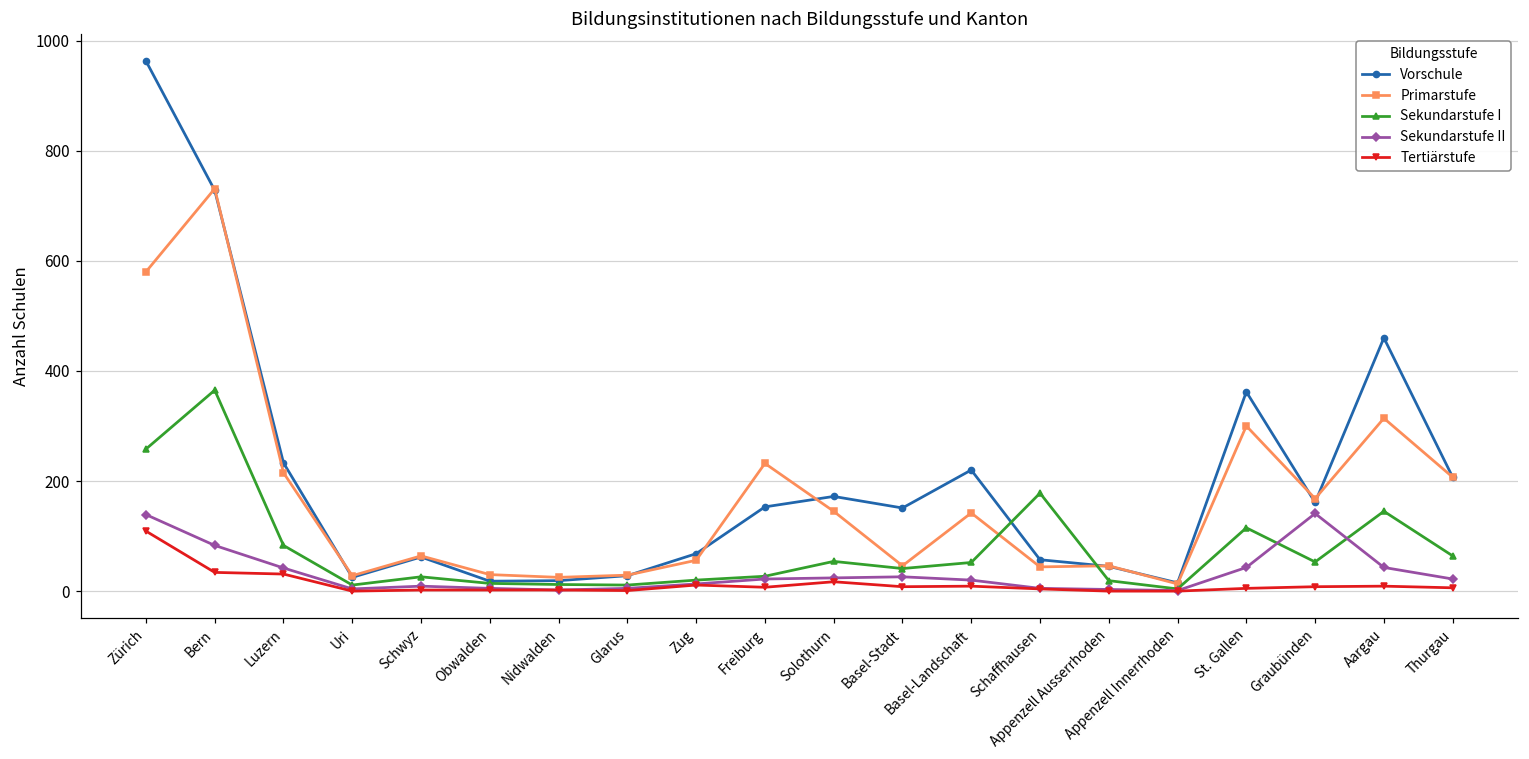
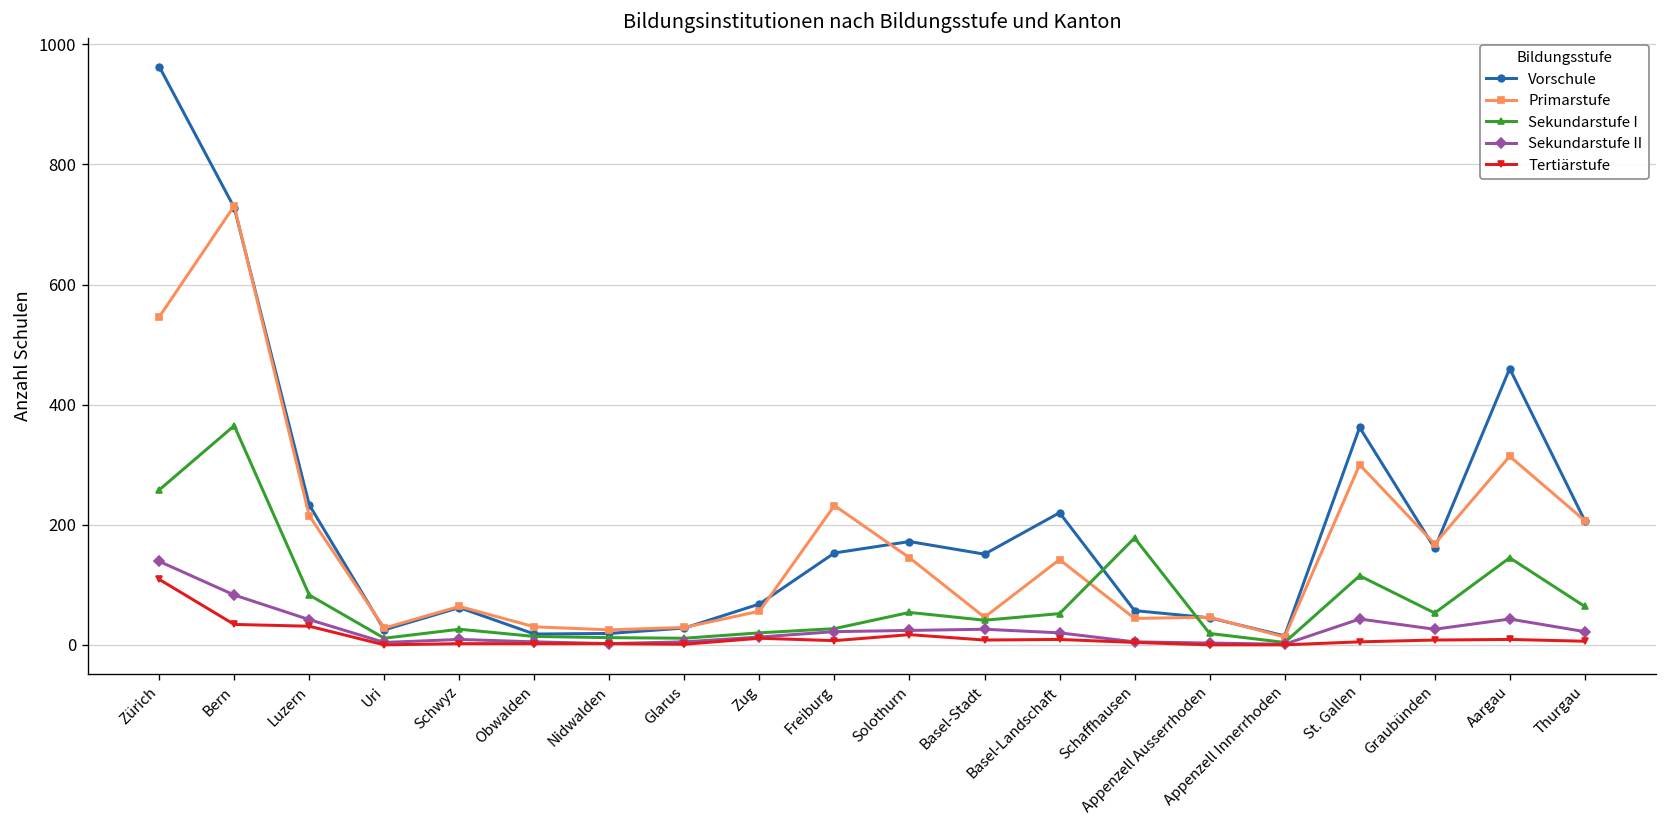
  {
    "Vorschule": {
      "Zürich": 960,
      "Luzern": 230,
      "Nidwalden": 20,
      "Zug": 70,
      "Freiburg": 150,
      "Solothurn": 170,
      "Basel-Stadt": 150,
      "Basel-Landschaft": 220,
      "Schaffhausen": 60,
      "St. Gallen": 360,
      "Graubünden": 160,
      "Aargau": 460
    },
    "Primarstufe": {
-     "Zürich": 580,
+     "Zürich": 550,
      "Luzern": 220,
      "Obwalden": 30,
      "Nidwalden": 30,
      "Zug": 60,
      "Freiburg": 230,
      "Solothurn": 150,
      "Basel-Landschaft": 140,
      "Schaffhausen": 40,
      "St. Gallen": 300,
      "Graubünden": 170,
      "Aargau": 310
    },
    "Sekundarstufe I": {
      "Zürich": 260,
      "Bern": 370,
      "Luzern": 80,
      "Uri": 10,
      "Schwyz": 30,
      "Nidwalden": 10,
      "Glarus": 10,
      "Zug": 20,
      "Solothurn": 50,
      "Basel-Landschaft": 50,
      "Schaffhausen": 180,
      "Appenzell Ausserrhoden": 20,
      "St. Gallen": 120,
      "Graubünden": 50,
      "Aargau": 150,
      "Thurgau": 60
    },
    "Sekundarstufe II": {
      "Zürich": 140,
      "Bern": 80,
      "Luzern": 40,
      "Schwyz": 10,
      "Solothurn": 20,
      "Basel-Stadt": 30,
      "Basel-Landschaft": 20,
      "St. Gallen": 40,
-     "Graubünden": 140,
+     "Graubünden": 30,
      "Aargau": 40,
      "Thurgau": 20
    },
    "Tertiärstufe": {
      "Zürich": 110,
      "Bern": 30,
      "Luzern": 30,
      "Schwyz": 0,
      "Freiburg": 10,
      "Solothurn": 20,
      "Basel-Stadt": 10,
      "Basel-Landschaft": 10,
      "St. Gallen": 10,
      "Graubünden": 10,
      "Aargau": 10,
      "Thurgau": 10
    }
  }
